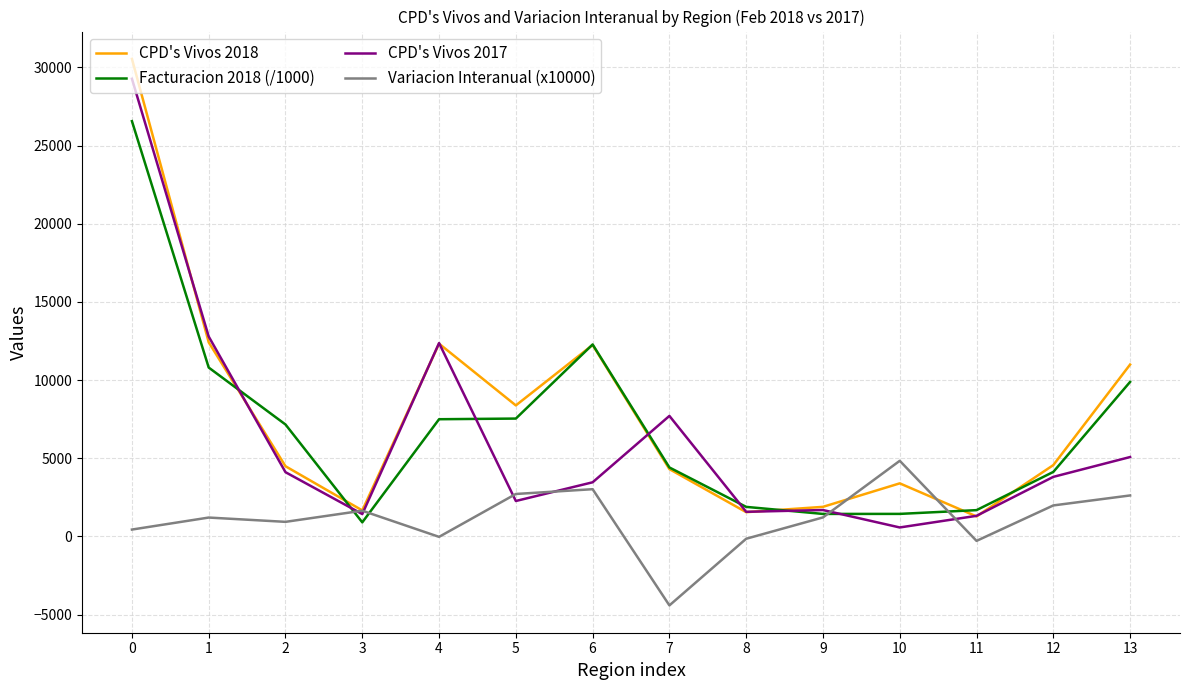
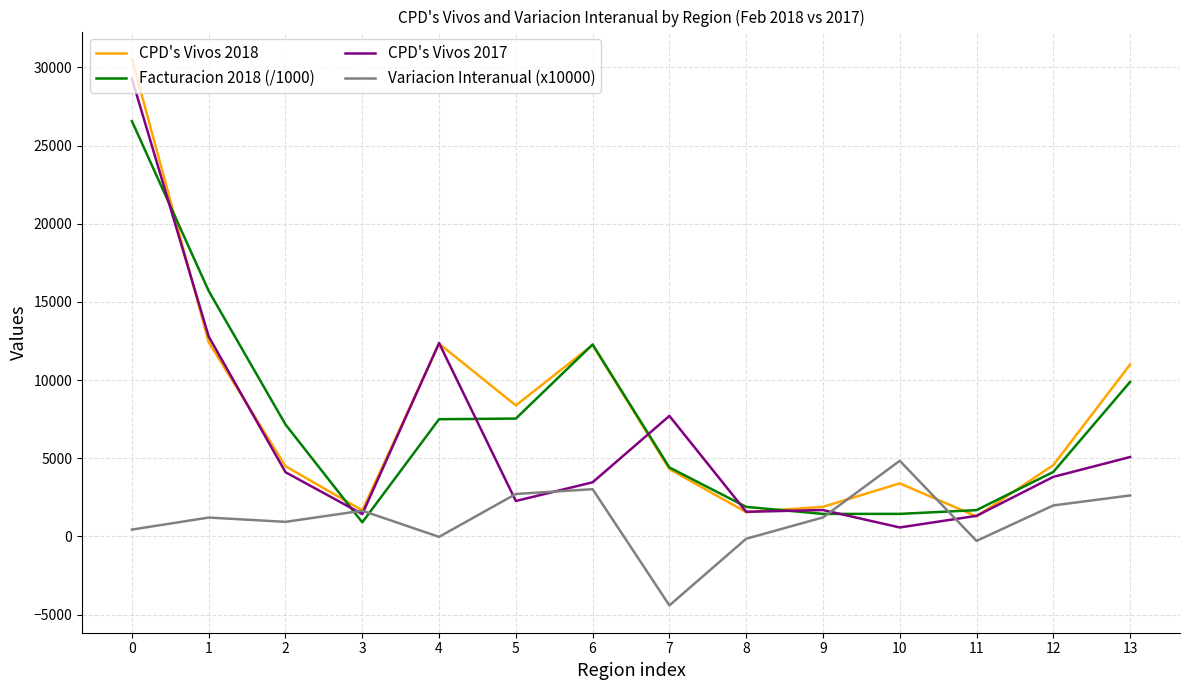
  {
    "CPD's Vivos 2018": {
      "1": 12400,
      "2": 4500,
      "5": 8400,
      "9": 1900,
      "10": 3400,
      "12": 4600,
      "13": 11000
    },
    "Facturacion 2018 (/1000)": {
      "0": 26600,
-     "1": 10800,
+     "1": 15700,
      "2": 7200,
      "3": 900,
      "4": 7500,
      "5": 7500,
      "8": 1900,
      "9": 1400,
      "10": 1400,
      "11": 1700,
      "12": 4100,
      "13": 9900
    },
    "CPD's Vivos 2017": {
      "1": 12800,
      "2": 4100,
      "3": 1400,
      "5": 2300,
      "6": 3500,
      "7": 7700,
      "9": 1700,
      "10": 600,
      "12": 3800,
      "13": 5100
    },
    "Variacion Interanual (x10000)": {
      "0": 400,
      "1": 1200,
      "2": 900,
      "4": 0,
      "5": 2700,
      "6": 3000,
      "7": -4400,
      "8": -200,
      "9": 1200,
      "10": 4800,
      "11": -300,
      "12": 2000,
      "13": 2600
    }
  }
